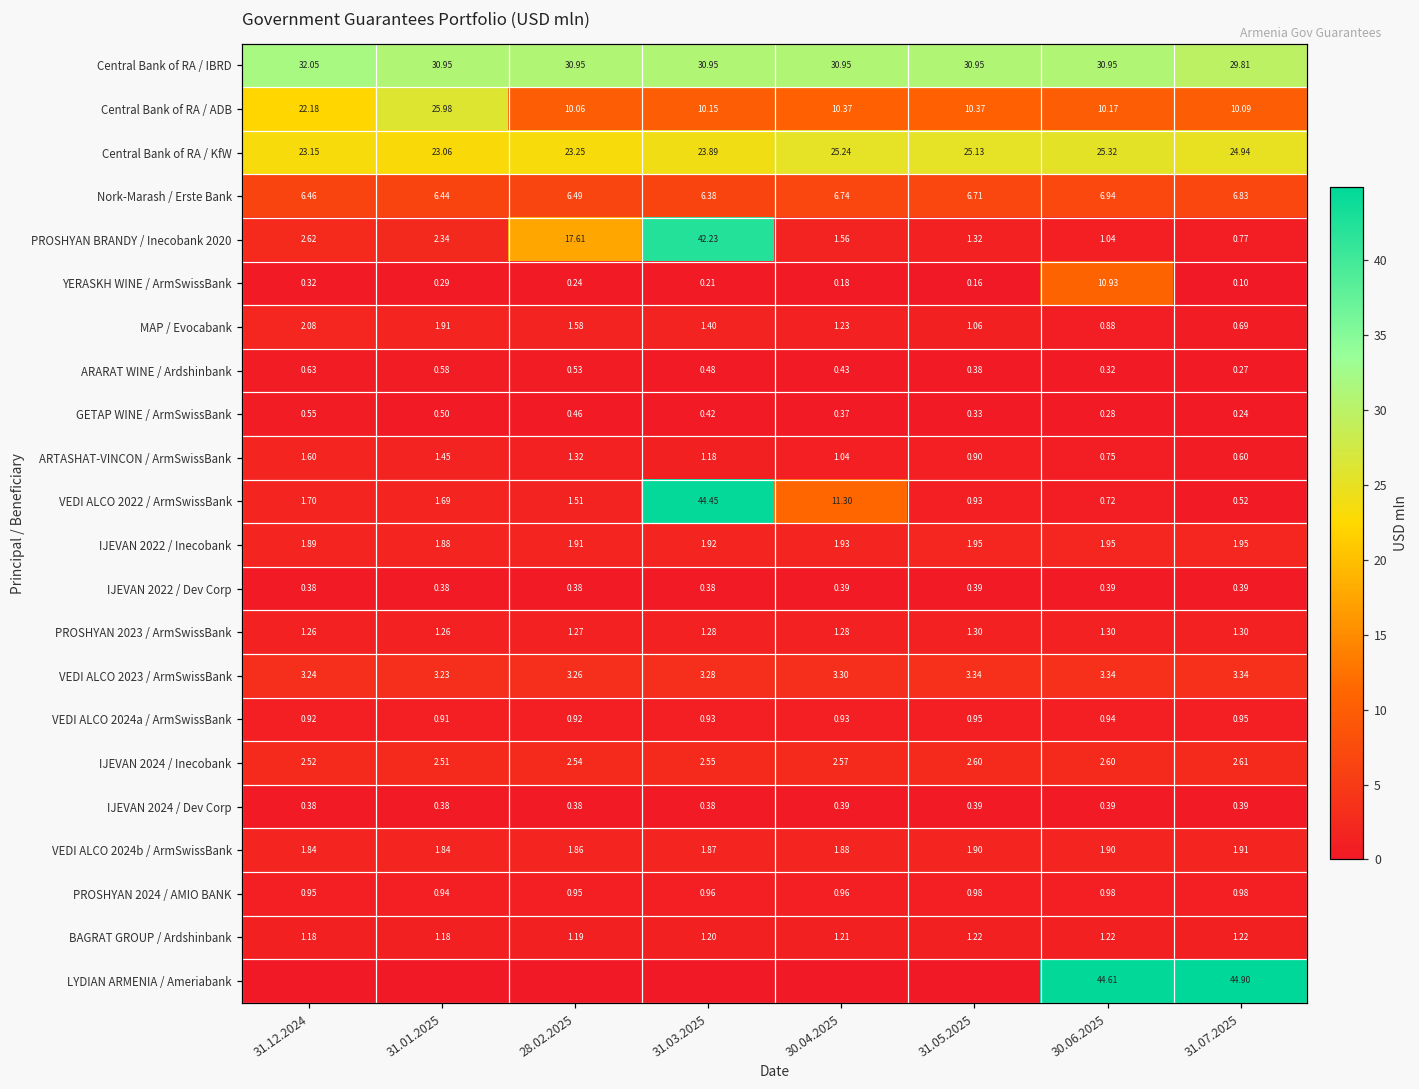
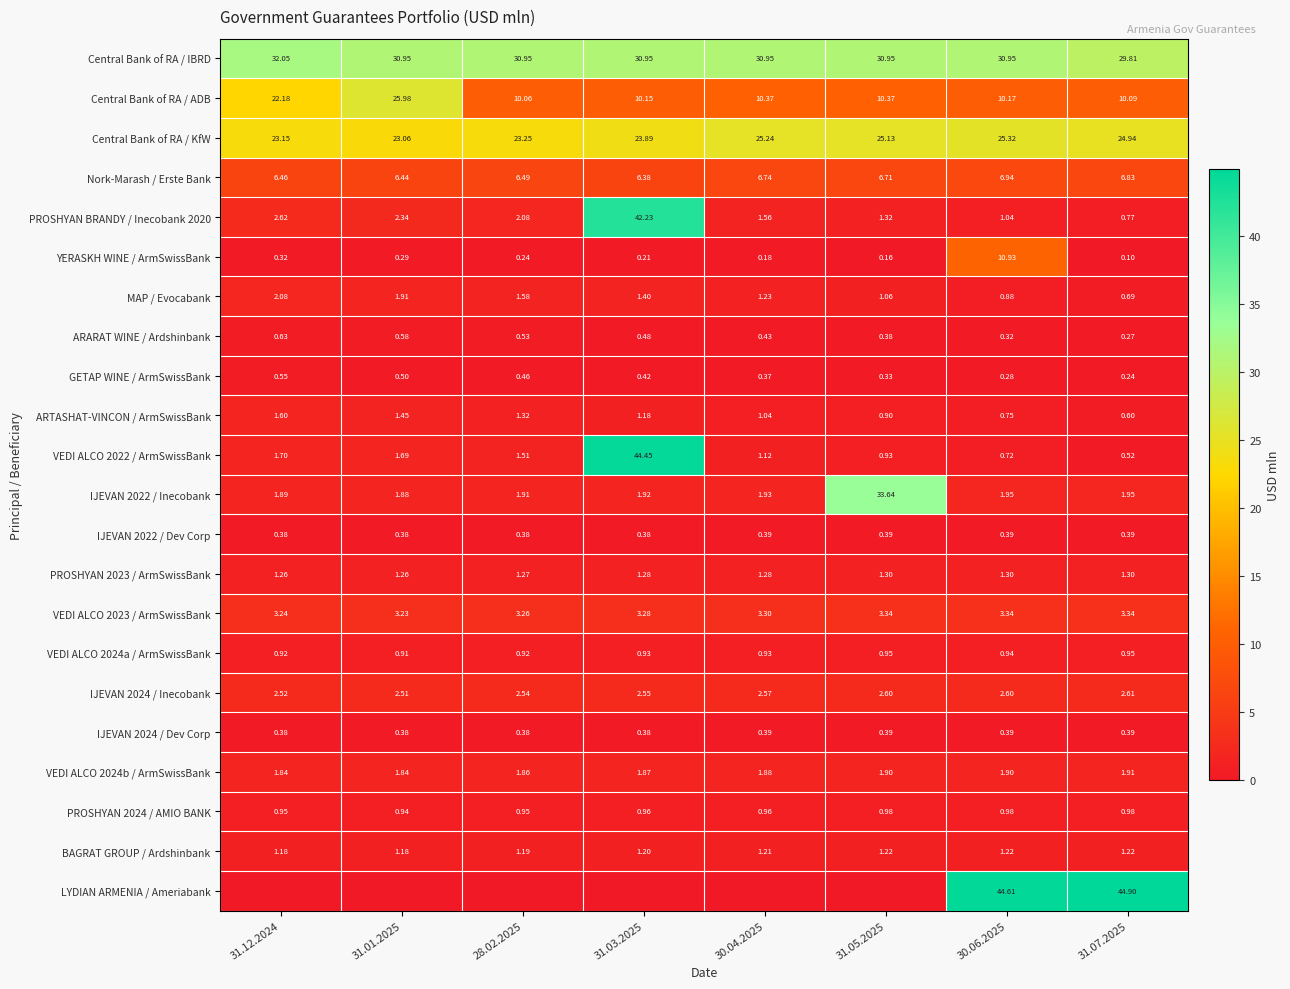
  {
    "Central Bank of RA / IBRD": {
      "31.12.2024": 32.05,
      "31.01.2025": 30.95,
      "28.02.2025": 30.95,
      "31.03.2025": 30.95,
      "30.04.2025": 30.95,
      "31.05.2025": 30.95,
      "30.06.2025": 30.95,
      "31.07.2025": 29.81
    },
    "Central Bank of RA / ADB": {
      "31.12.2024": 22.18,
      "31.01.2025": 25.98,
      "28.02.2025": 10.06,
      "31.03.2025": 10.15,
      "30.04.2025": 10.37,
      "31.05.2025": 10.37,
      "30.06.2025": 10.17,
      "31.07.2025": 10.09
    },
    "Central Bank of RA / KfW": {
      "31.12.2024": 23.15,
      "31.01.2025": 23.06,
      "28.02.2025": 23.25,
      "31.03.2025": 23.89,
      "30.04.2025": 25.24,
      "31.05.2025": 25.13,
      "30.06.2025": 25.32,
      "31.07.2025": 24.94
    },
    "Nork-Marash / Erste Bank": {
      "31.12.2024": 6.46,
      "31.01.2025": 6.44,
      "28.02.2025": 6.49,
      "31.03.2025": 6.38,
      "30.04.2025": 6.74,
      "31.05.2025": 6.71,
      "30.06.2025": 6.94,
      "31.07.2025": 6.83
    },
    "PROSHYAN BRANDY / Inecobank 2020": {
      "31.12.2024": 2.62,
      "31.01.2025": 2.34,
-     "28.02.2025": 17.61,
+     "28.02.2025": 2.08,
      "31.03.2025": 42.23,
      "30.04.2025": 1.56,
      "31.05.2025": 1.32,
      "30.06.2025": 1.04,
      "31.07.2025": 0.77
    },
    "YERASKH WINE / ArmSwissBank": {
      "31.12.2024": 0.32,
      "31.01.2025": 0.29,
      "28.02.2025": 0.24,
      "31.03.2025": 0.21,
      "30.04.2025": 0.18,
      "31.05.2025": 0.16,
      "30.06.2025": 10.93,
      "31.07.2025": 0.10
    },
    "MAP / Evocabank": {
      "31.12.2024": 2.08,
      "31.01.2025": 1.91,
      "28.02.2025": 1.58,
      "31.03.2025": 1.40,
      "30.04.2025": 1.23,
      "31.05.2025": 1.06,
      "30.06.2025": 0.88,
      "31.07.2025": 0.69
    },
    "ARARAT WINE / Ardshinbank": {
      "31.12.2024": 0.63,
      "31.01.2025": 0.58,
      "28.02.2025": 0.53,
      "31.03.2025": 0.48,
      "30.04.2025": 0.43,
      "31.05.2025": 0.38,
      "30.06.2025": 0.32,
      "31.07.2025": 0.27
    },
    "GETAP WINE / ArmSwissBank": {
      "31.12.2024": 0.55,
      "31.01.2025": 0.50,
      "28.02.2025": 0.46,
      "31.03.2025": 0.42,
      "30.04.2025": 0.37,
      "31.05.2025": 0.33,
      "30.06.2025": 0.28,
      "31.07.2025": 0.24
    },
    "ARTASHAT-VINCON / ArmSwissBank": {
      "31.12.2024": 1.60,
      "31.01.2025": 1.45,
      "28.02.2025": 1.32,
      "31.03.2025": 1.18,
      "30.04.2025": 1.04,
      "31.05.2025": 0.90,
      "30.06.2025": 0.75,
      "31.07.2025": 0.60
    },
    "VEDI ALCO 2022 / ArmSwissBank": {
      "31.12.2024": 1.70,
      "31.01.2025": 1.69,
      "28.02.2025": 1.51,
      "31.03.2025": 44.45,
-     "30.04.2025": 11.30,
+     "30.04.2025": 1.12,
      "31.05.2025": 0.93,
      "30.06.2025": 0.72,
      "31.07.2025": 0.52
    },
    "IJEVAN 2022 / Inecobank": {
      "31.12.2024": 1.89,
      "31.01.2025": 1.88,
      "28.02.2025": 1.91,
      "31.03.2025": 1.92,
      "30.04.2025": 1.93,
-     "31.05.2025": 1.95,
+     "31.05.2025": 33.64,
      "30.06.2025": 1.95,
      "31.07.2025": 1.95
    },
    "IJEVAN 2022 / Dev Corp": {
      "31.12.2024": 0.38,
      "31.01.2025": 0.38,
      "28.02.2025": 0.38,
      "31.03.2025": 0.38,
      "30.04.2025": 0.39,
      "31.05.2025": 0.39,
      "30.06.2025": 0.39,
      "31.07.2025": 0.39
    },
    "PROSHYAN 2023 / ArmSwissBank": {
      "31.12.2024": 1.26,
      "31.01.2025": 1.26,
      "28.02.2025": 1.27,
      "31.03.2025": 1.28,
      "30.04.2025": 1.28,
      "31.05.2025": 1.30,
      "30.06.2025": 1.30,
      "31.07.2025": 1.30
    },
    "VEDI ALCO 2023 / ArmSwissBank": {
      "31.12.2024": 3.24,
      "31.01.2025": 3.23,
      "28.02.2025": 3.26,
      "31.03.2025": 3.28,
      "30.04.2025": 3.30,
      "31.05.2025": 3.34,
      "30.06.2025": 3.34,
      "31.07.2025": 3.34
    },
    "VEDI ALCO 2024a / ArmSwissBank": {
      "31.12.2024": 0.92,
      "31.01.2025": 0.91,
      "28.02.2025": 0.92,
      "31.03.2025": 0.93,
      "30.04.2025": 0.93,
      "31.05.2025": 0.95,
      "30.06.2025": 0.94,
      "31.07.2025": 0.95
    },
    "IJEVAN 2024 / Inecobank": {
      "31.12.2024": 2.52,
      "31.01.2025": 2.51,
      "28.02.2025": 2.54,
      "31.03.2025": 2.55,
      "30.04.2025": 2.57,
      "31.05.2025": 2.60,
      "30.06.2025": 2.60,
      "31.07.2025": 2.61
    },
    "IJEVAN 2024 / Dev Corp": {
      "31.12.2024": 0.38,
      "31.01.2025": 0.38,
      "28.02.2025": 0.38,
      "31.03.2025": 0.38,
      "30.04.2025": 0.39,
      "31.05.2025": 0.39,
      "30.06.2025": 0.39,
      "31.07.2025": 0.39
    },
    "VEDI ALCO 2024b / ArmSwissBank": {
      "31.12.2024": 1.84,
      "31.01.2025": 1.84,
      "28.02.2025": 1.86,
      "31.03.2025": 1.87,
      "30.04.2025": 1.88,
      "31.05.2025": 1.90,
      "30.06.2025": 1.90,
      "31.07.2025": 1.91
    },
    "PROSHYAN 2024 / AMIO BANK": {
      "31.12.2024": 0.95,
      "31.01.2025": 0.94,
      "28.02.2025": 0.95,
      "31.03.2025": 0.96,
      "30.04.2025": 0.96,
      "31.05.2025": 0.98,
      "30.06.2025": 0.98,
      "31.07.2025": 0.98
    },
    "BAGRAT GROUP / Ardshinbank": {
      "31.12.2024": 1.18,
      "31.01.2025": 1.18,
      "28.02.2025": 1.19,
      "31.03.2025": 1.20,
      "30.04.2025": 1.21,
      "31.05.2025": 1.22,
      "30.06.2025": 1.22,
      "31.07.2025": 1.22
    },
    "LYDIAN ARMENIA / Ameriabank": {
      "30.06.2025": 44.61,
      "31.07.2025": 44.90
    }
  }
